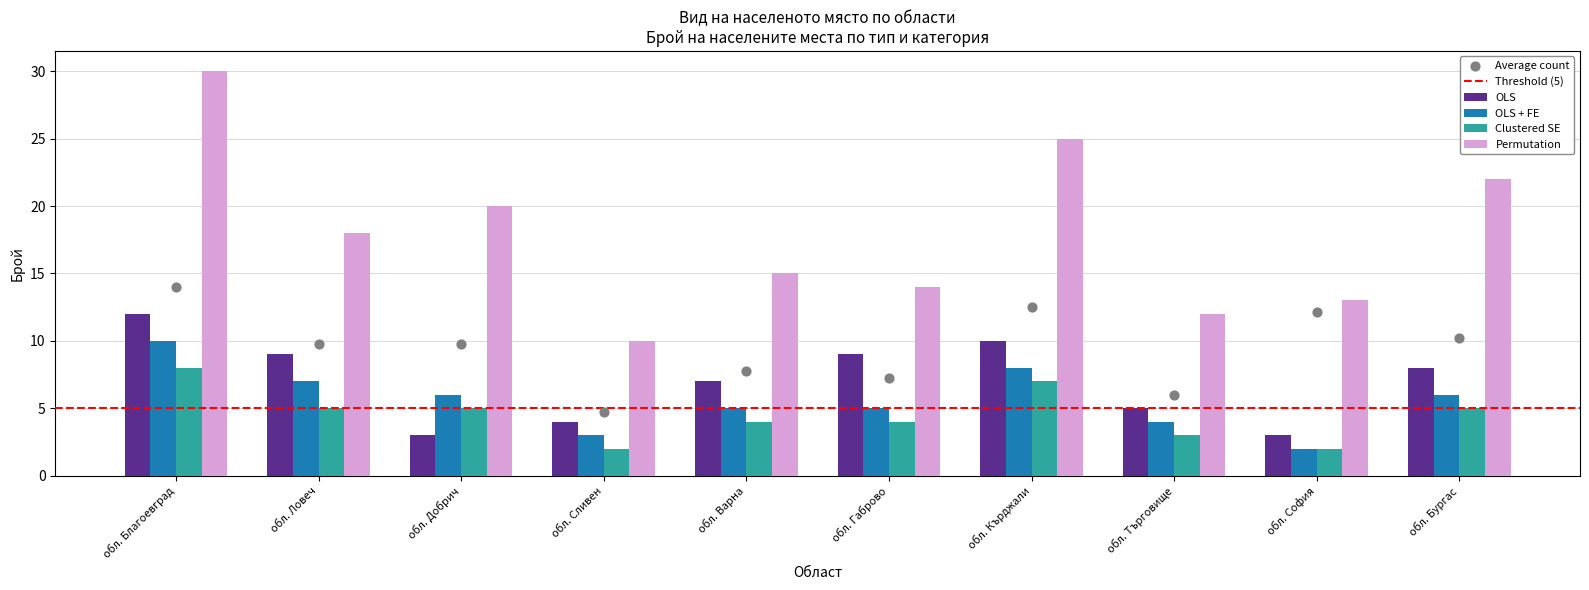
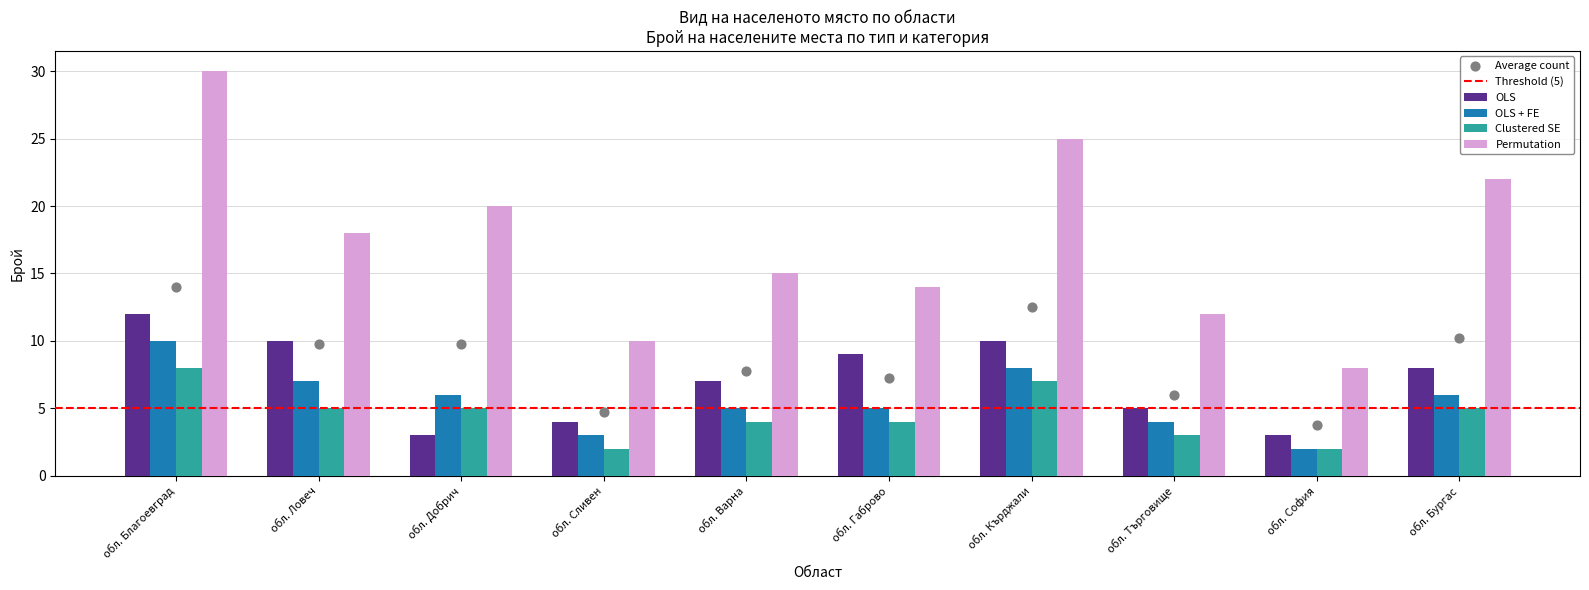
  {
    "OLS": {
      "обл. Благоевград": 12,
-     "обл. Ловеч": 9,
+     "обл. Ловеч": 10,
      "обл. Добрич": 3,
      "обл. Сливен": 4,
      "обл. Варна": 7,
      "обл. Габрово": 9,
      "обл. Кърджали": 10,
      "обл. Търговище": 5,
      "обл. София": 3,
      "обл. Бургас": 8
    },
    "Average count": {
-     "обл. София": 12.2
+     "обл. София": 3.8
    },
    "Permutation": {
      "обл. Благоевград": 30,
      "обл. Ловеч": 18,
      "обл. Добрич": 20,
      "обл. Сливен": 10,
      "обл. Варна": 15,
      "обл. Габрово": 14,
      "обл. Кърджали": 25,
      "обл. Търговище": 12,
-     "обл. София": 13,
+     "обл. София": 8,
      "обл. Бургас": 22
    }
  }
